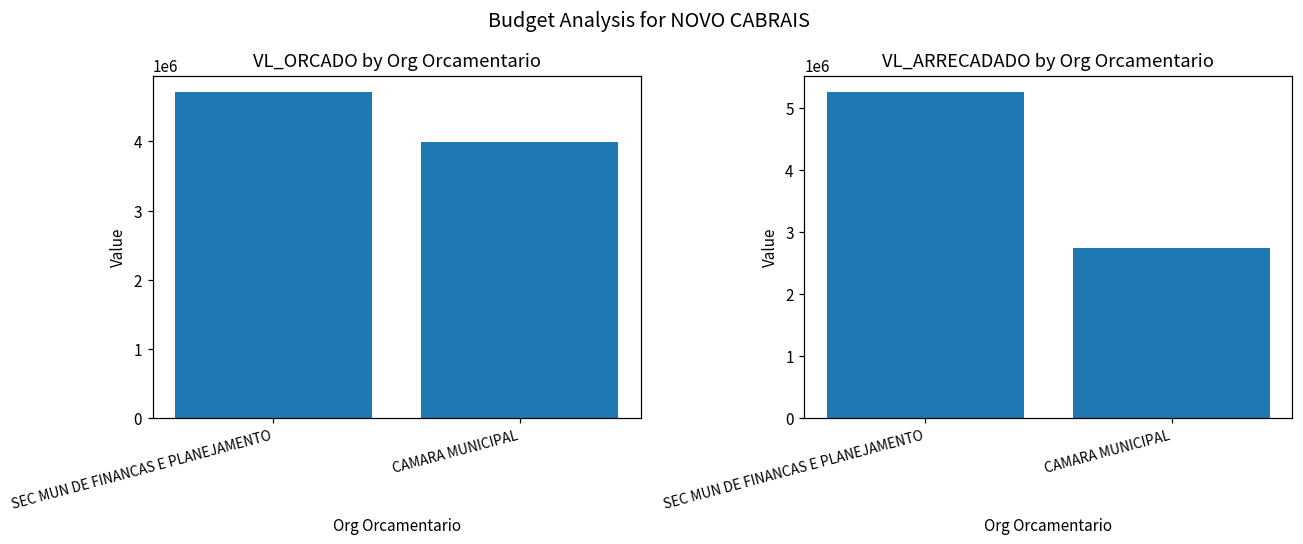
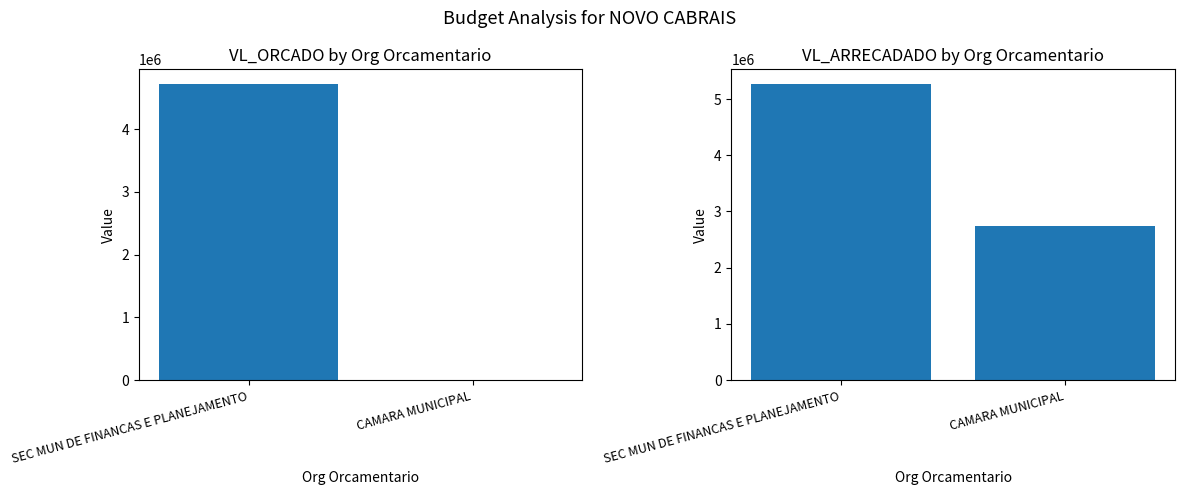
  {
    "VL_ORCADO by Org Orcamentario": {
      "SEC MUN DE FINANCAS E PLANEJAMENTO": 4700000,
-     "CAMARA MUNICIPAL": 4000000
+     "CAMARA MUNICIPAL": 0
    },
    "VL_ARRECADADO by Org Orcamentario": {
      "SEC MUN DE FINANCAS E PLANEJAMENTO": 5300000,
      "CAMARA MUNICIPAL": 2700000
    }
  }
